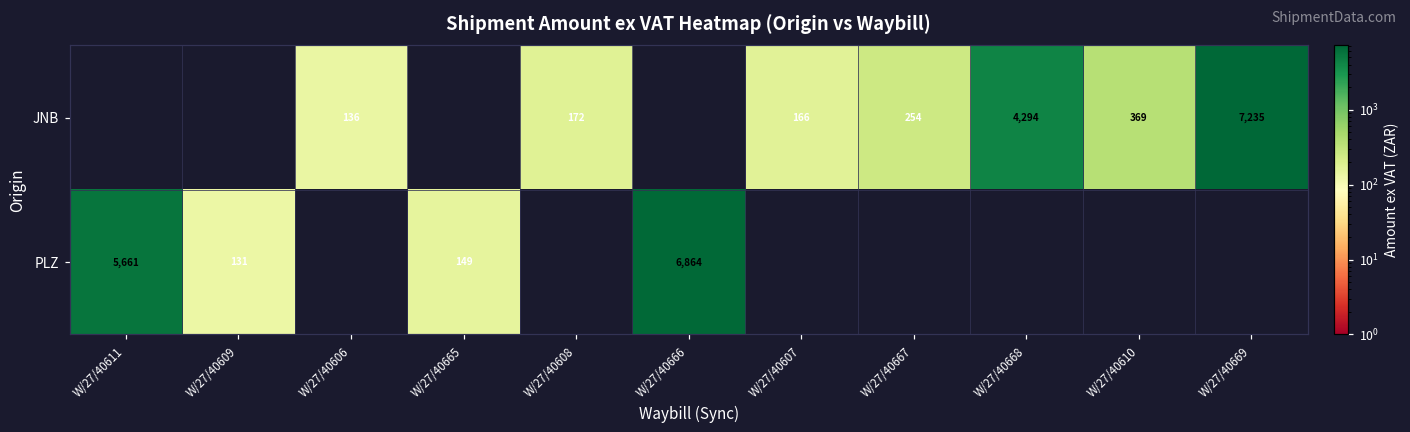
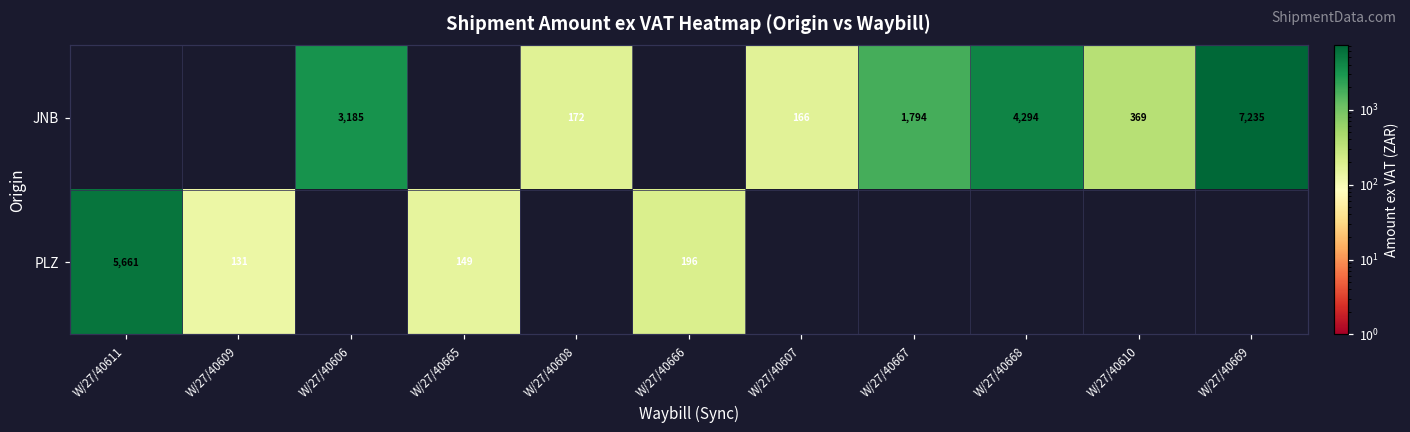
  {
    "JNB": {
-     "W/27/40606": "136",
+     "W/27/40606": "3,185",
      "W/27/40608": "172",
      "W/27/40607": "166",
-     "W/27/40667": "254",
+     "W/27/40667": "1,794",
      "W/27/40668": "4,294",
      "W/27/40610": "369",
      "W/27/40669": "7,235"
    },
    "PLZ": {
      "W/27/40611": "5,661",
      "W/27/40609": "131",
      "W/27/40665": "149",
-     "W/27/40666": "6,864"
+     "W/27/40666": "196"
    }
  }
